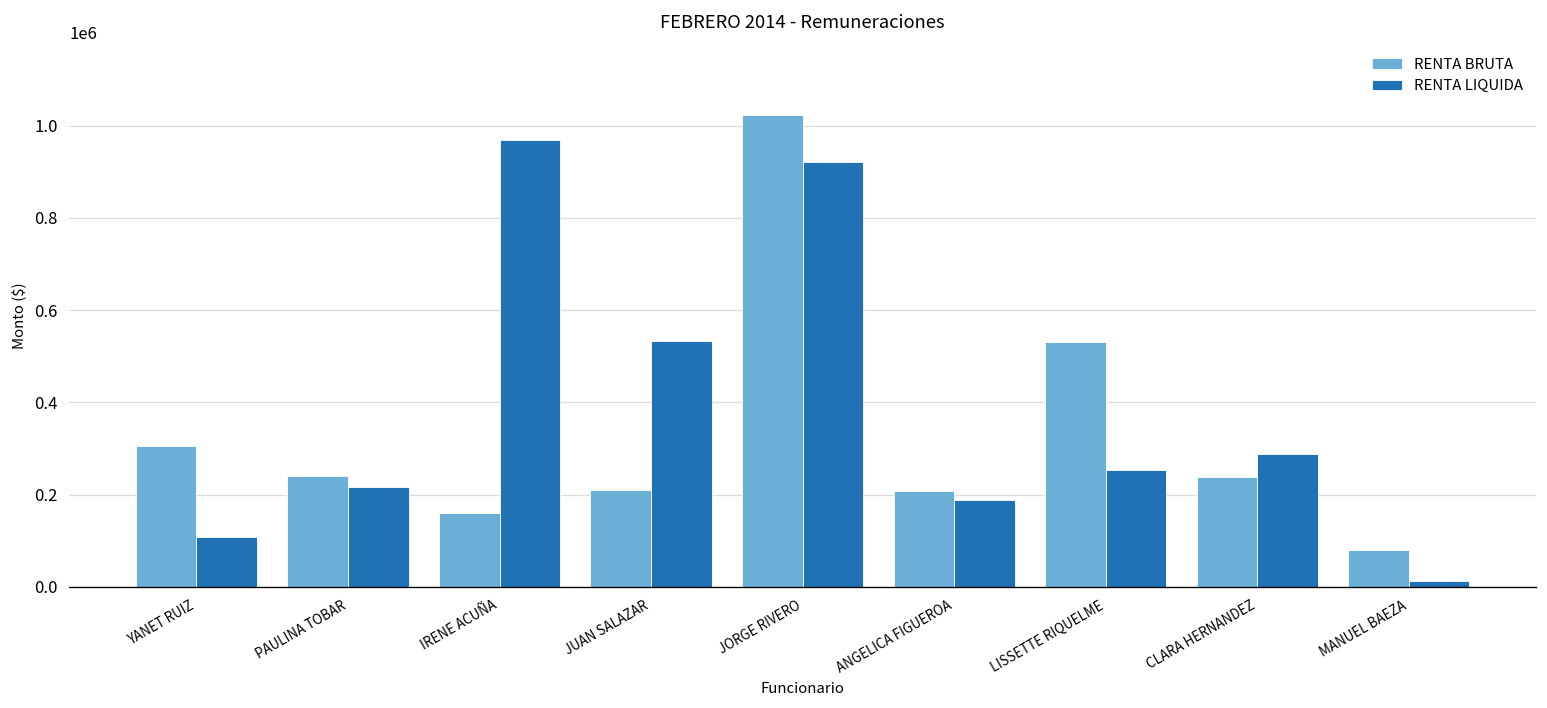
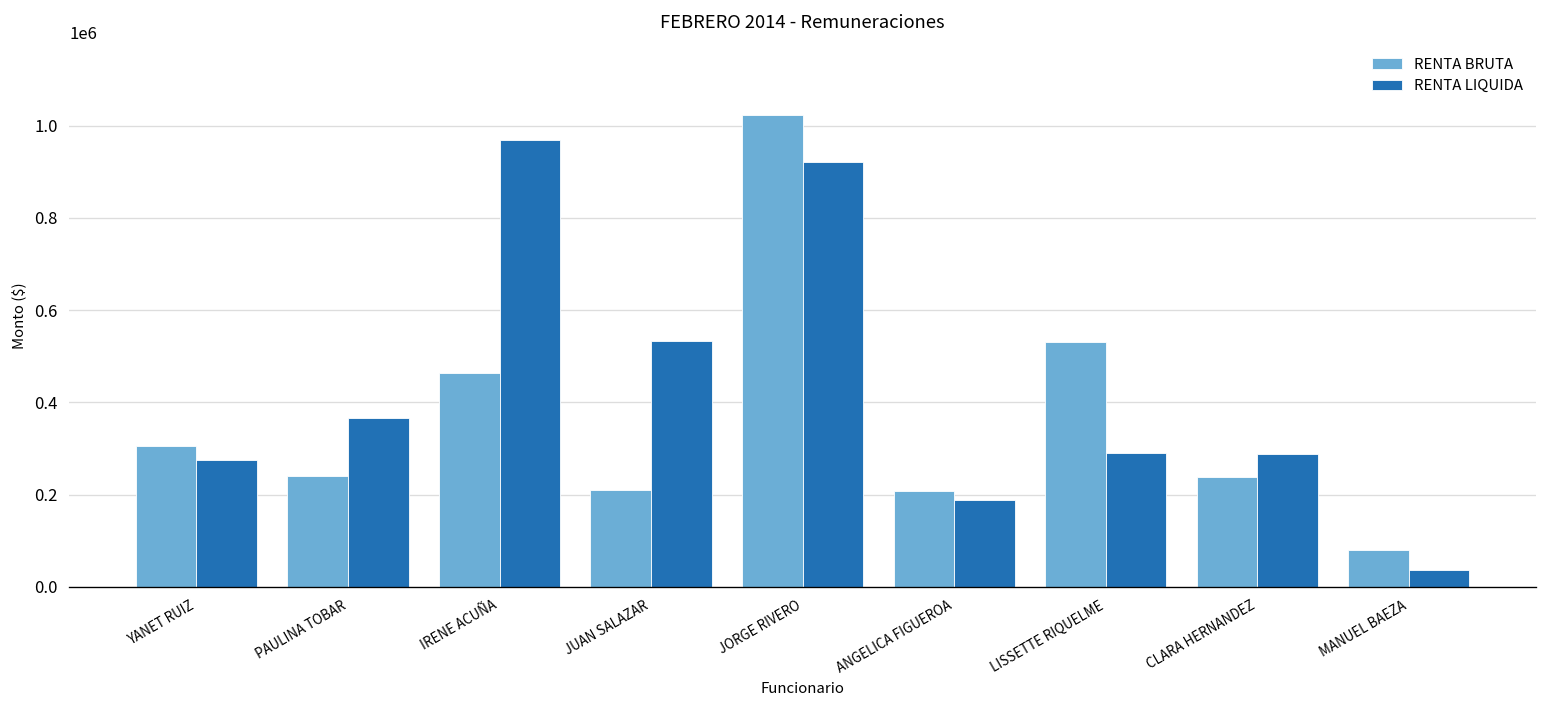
  {
    "RENTA BRUTA": {
      "YANET RUIZ": 300000,
      "PAULINA TOBAR": 240000,
-     "IRENE ACUÑA": 160000,
+     "IRENE ACUÑA": 460000,
      "JUAN SALAZAR": 210000,
      "JORGE RIVERO": 1020000,
      "ANGELICA FIGUEROA": 210000,
      "LISSETTE RIQUELME": 530000,
      "CLARA HERNANDEZ": 240000,
      "MANUEL BAEZA": 80000
    },
    "RENTA LIQUIDA": {
-     "YANET RUIZ": 110000,
-     "PAULINA TOBAR": 220000,
+     "YANET RUIZ": 270000,
+     "PAULINA TOBAR": 370000,
      "IRENE ACUÑA": 970000,
      "JUAN SALAZAR": 530000,
      "JORGE RIVERO": 920000,
      "ANGELICA FIGUEROA": 190000,
-     "LISSETTE RIQUELME": 250000,
+     "LISSETTE RIQUELME": 290000,
      "CLARA HERNANDEZ": 290000,
-     "MANUEL BAEZA": 10000
+     "MANUEL BAEZA": 40000
    }
  }
